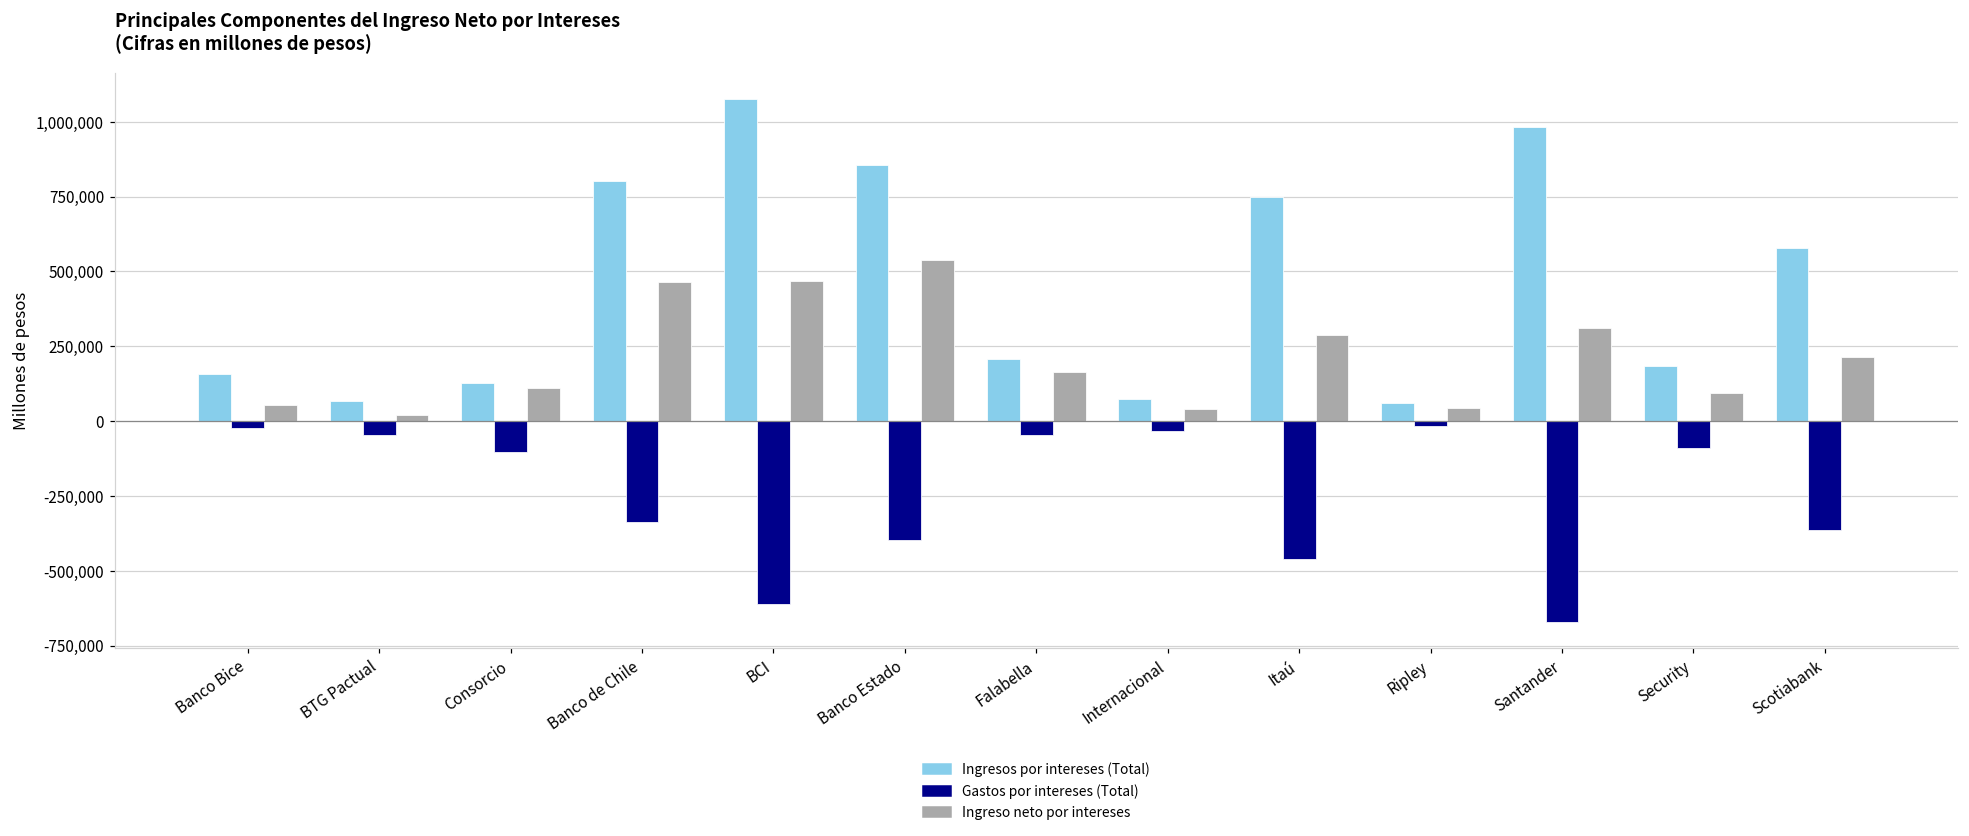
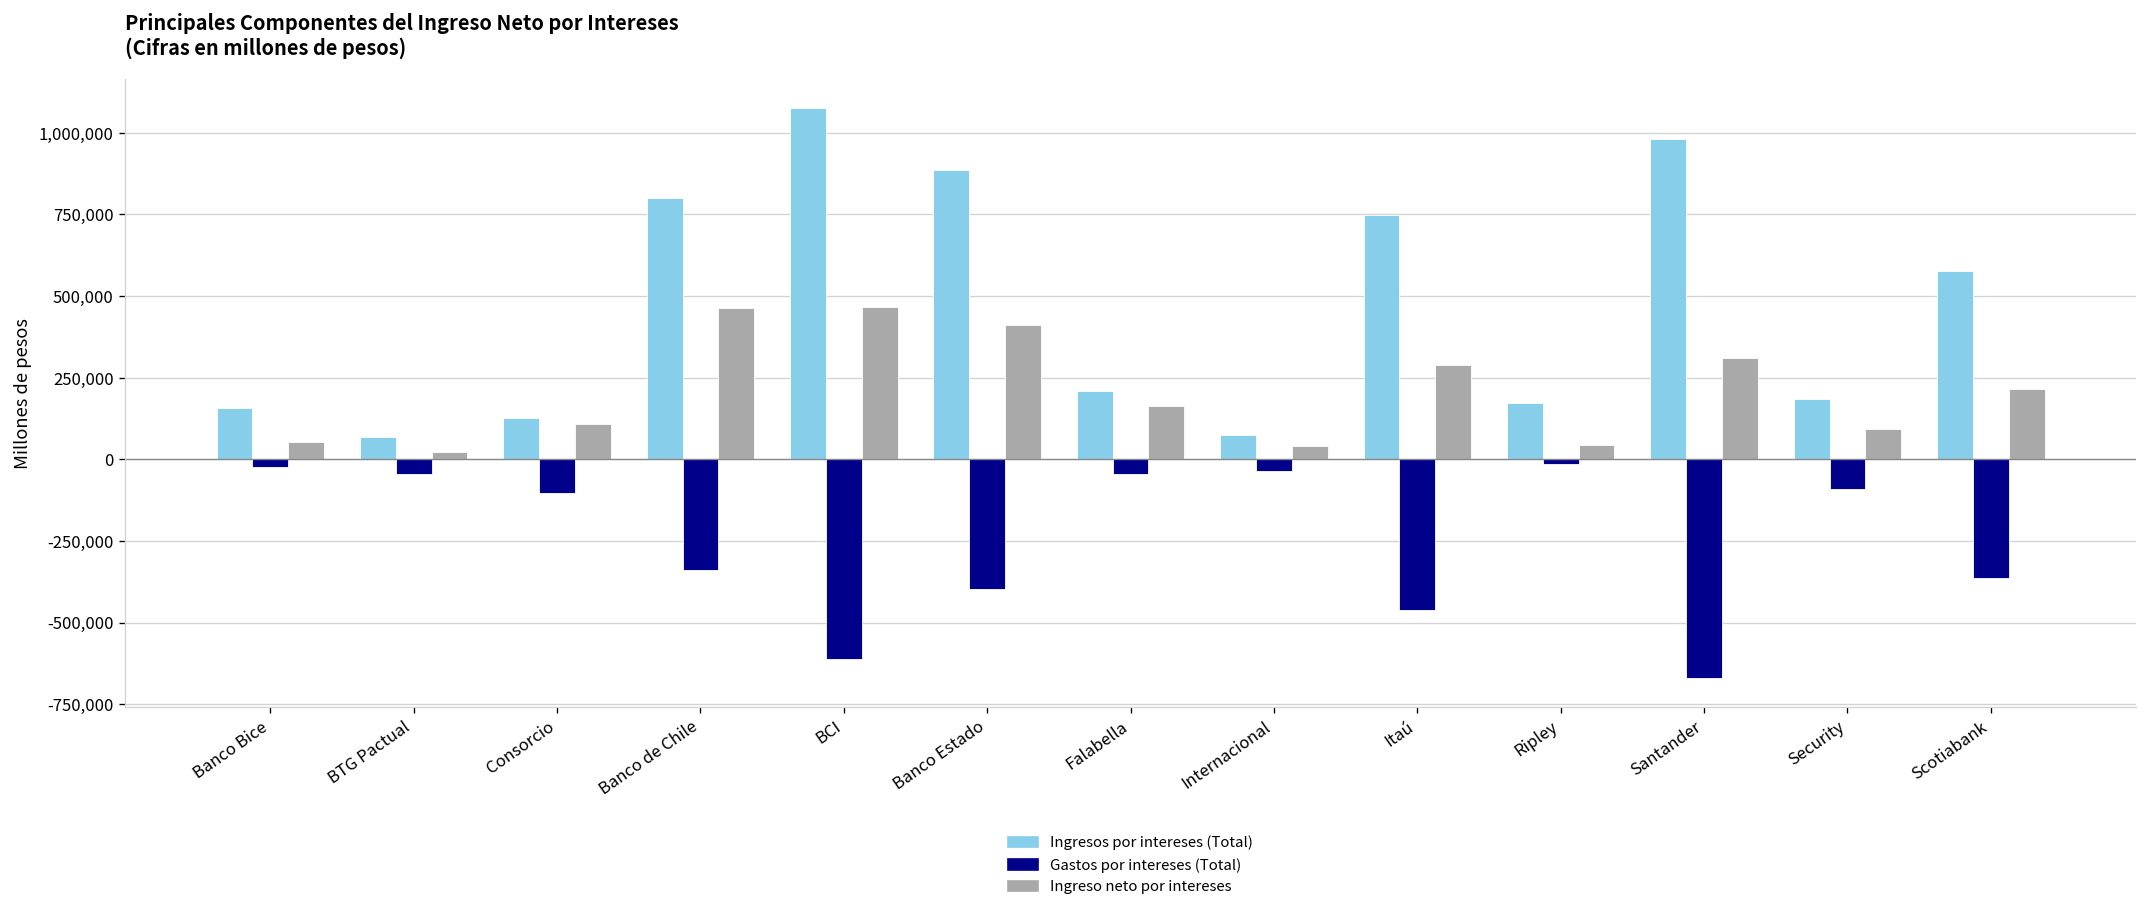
  {
    "Ingresos por intereses (Total)": {
      "Banco Bice": "160,000",
      "BTG Pactual": "70,000",
      "Consorcio": "130,000",
      "Banco de Chile": "800,000",
      "BCI": "1,080,000",
-     "Banco Estado": "860,000",
+     "Banco Estado": "890,000",
      "Falabella": "210,000",
      "Internacional": "70,000",
      "Itaú": "750,000",
-     "Ripley": "60,000",
+     "Ripley": "170,000",
      "Santander": "980,000",
      "Security": "190,000",
      "Scotiabank": "580,000"
    },
    "Gastos por intereses (Total)": {
      "Banco Bice": "-20,000",
      "BTG Pactual": "-50,000",
      "Consorcio": "-100,000",
      "Banco de Chile": "-340,000",
      "BCI": "-610,000",
      "Banco Estado": "-400,000",
      "Falabella": "-50,000",
      "Internacional": "-30,000",
      "Itaú": "-460,000",
      "Ripley": "-20,000",
      "Santander": "-670,000",
      "Security": "-90,000",
      "Scotiabank": "-360,000"
    },
    "Ingreso neto por intereses": {
      "Banco Bice": "50,000",
      "BTG Pactual": "20,000",
      "Consorcio": "110,000",
      "Banco de Chile": "460,000",
      "BCI": "470,000",
-     "Banco Estado": "540,000",
+     "Banco Estado": "410,000",
      "Falabella": "160,000",
      "Internacional": "40,000",
      "Itaú": "290,000",
      "Ripley": "40,000",
      "Santander": "310,000",
      "Security": "90,000",
      "Scotiabank": "210,000"
    }
  }
